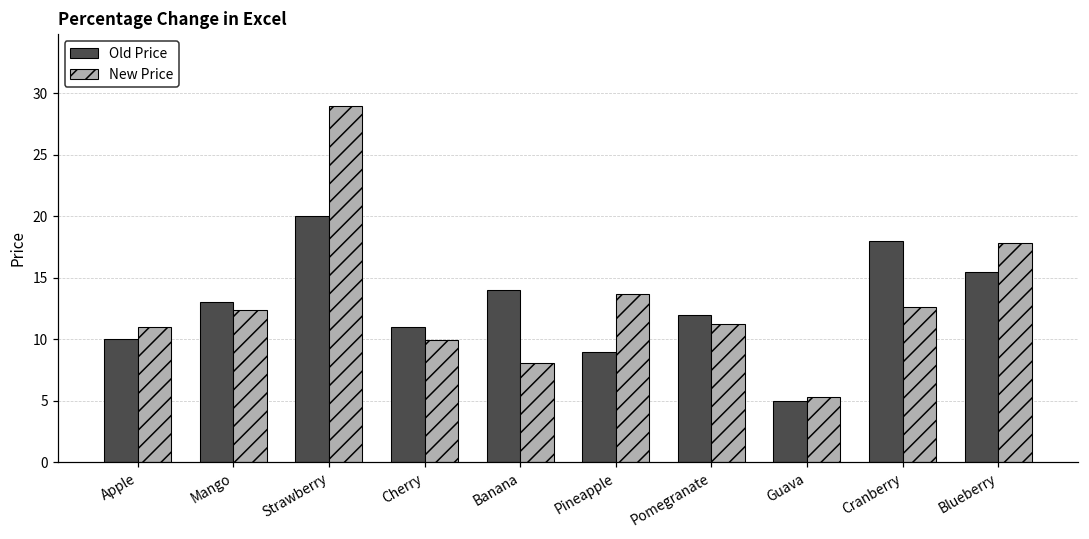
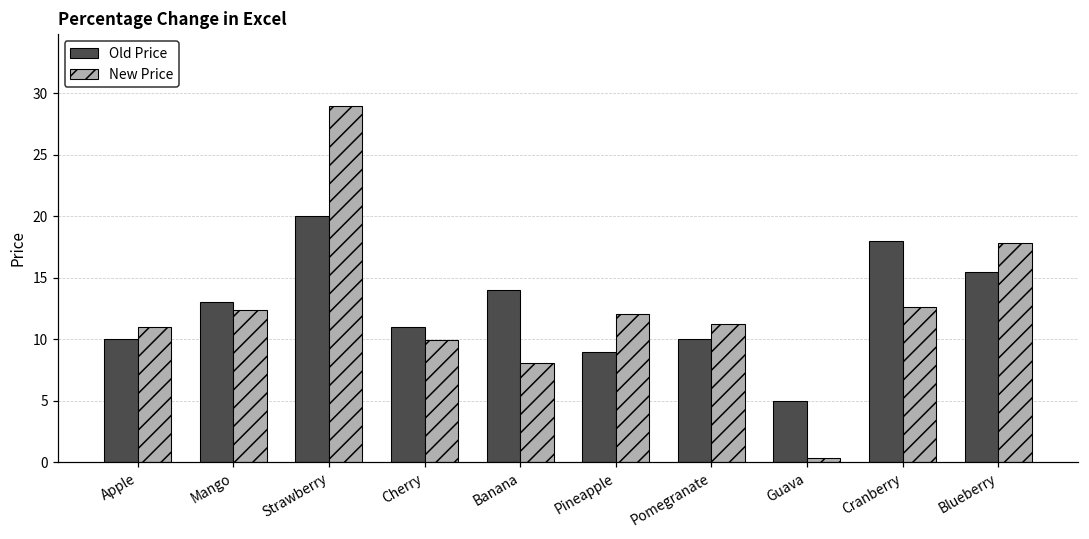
  {
    "Old Price": {
      "Apple": 10,
      "Mango": 13,
      "Strawberry": 20,
      "Cherry": 11,
      "Banana": 14,
      "Pineapple": 9,
-     "Pomegranate": 12,
+     "Pomegranate": 10,
      "Guava": 5,
      "Cranberry": 18,
      "Blueberry": 15.5
    },
    "New Price": {
      "Apple": 11.0,
      "Mango": 12.4,
      "Strawberry": 29.0,
      "Cherry": 9.9,
      "Banana": 8.1,
-     "Pineapple": 13.7,
+     "Pineapple": 12.0,
      "Pomegranate": 11.2,
-     "Guava": 5.3,
+     "Guava": 0.4,
      "Cranberry": 12.6,
      "Blueberry": 17.8
    }
  }
